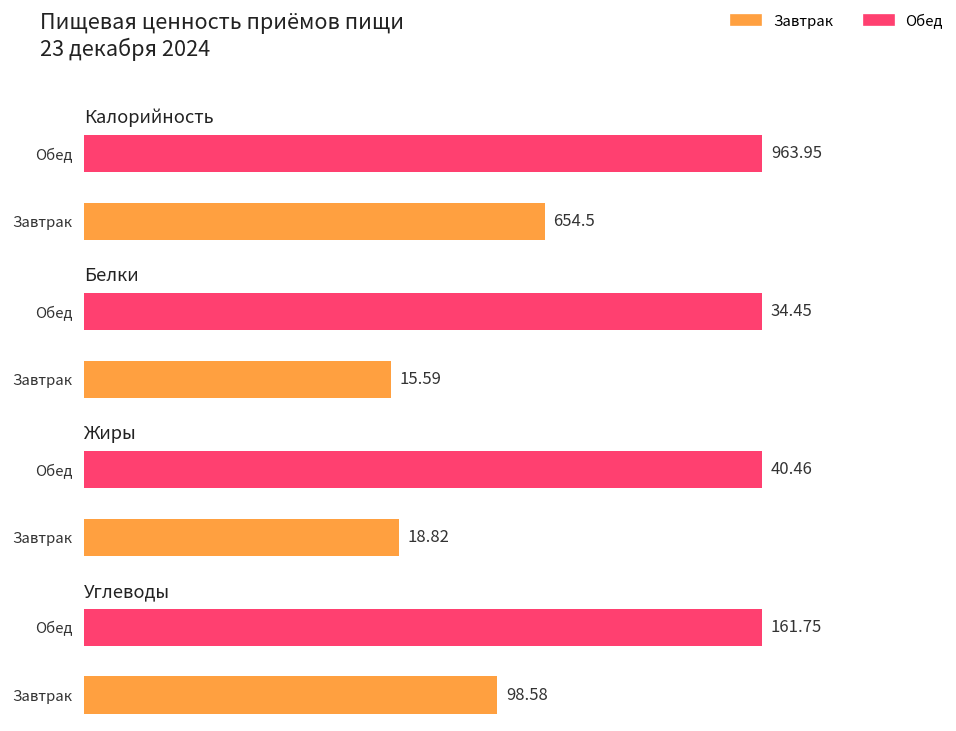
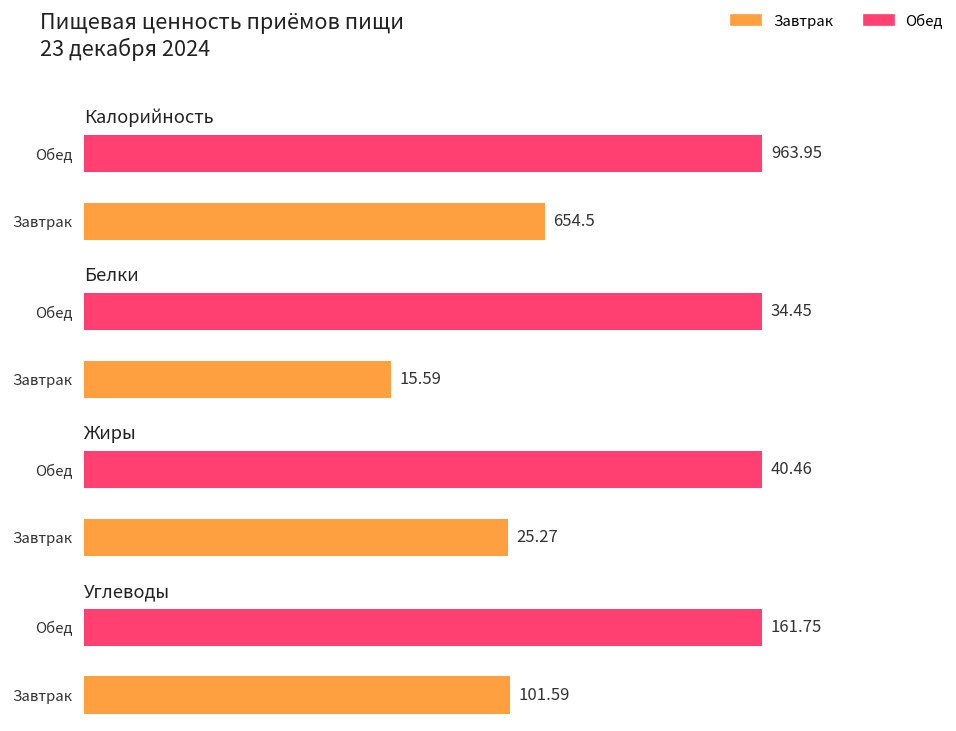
  {
    "Калорийность": {
      "Обед": 963.95,
      "Завтрак": 654.5
    },
    "Белки": {
      "Обед": 34.45,
      "Завтрак": 15.59
    },
    "Жиры": {
      "Обед": 40.46,
-     "Завтрак": 18.82
+     "Завтрак": 25.27
    },
    "Углеводы": {
      "Обед": 161.75,
-     "Завтрак": 98.58
+     "Завтрак": 101.59
    }
  }
